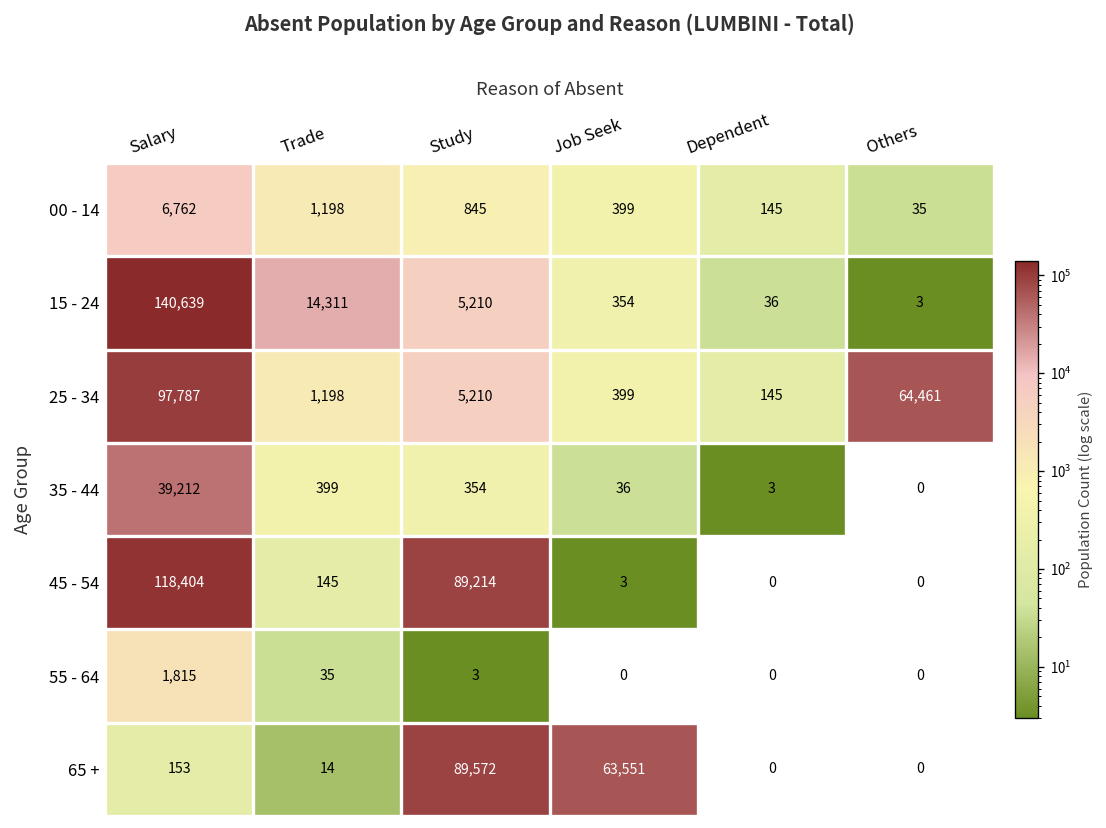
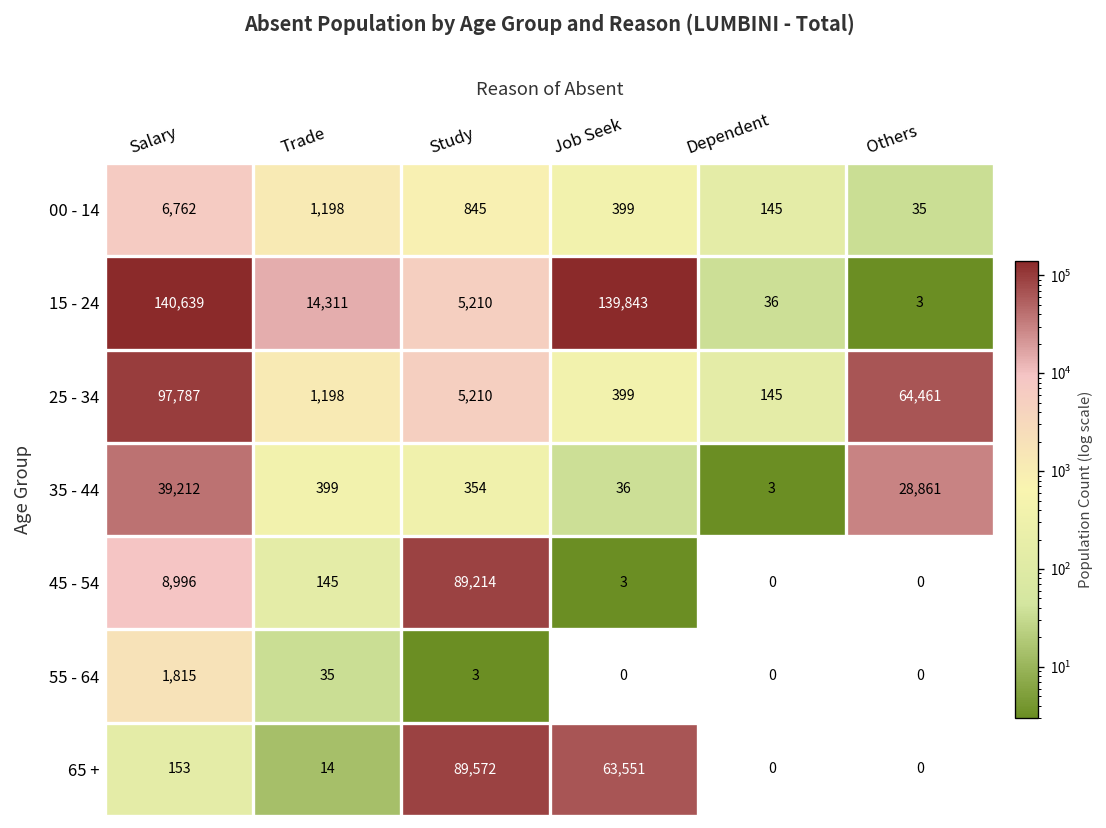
  {
    "00 - 14": {
      "Salary": "6,762",
      "Trade": "1,198",
      "Study": "845",
      "Job Seek": "399",
      "Dependent": "145",
      "Others": "35"
    },
    "15 - 24": {
      "Salary": "140,639",
      "Trade": "14,311",
      "Study": "5,210",
-     "Job Seek": "354",
+     "Job Seek": "139,843",
      "Dependent": "36",
      "Others": "3"
    },
    "25 - 34": {
      "Salary": "97,787",
      "Trade": "1,198",
      "Study": "5,210",
      "Job Seek": "399",
      "Dependent": "145",
      "Others": "64,461"
    },
    "35 - 44": {
      "Salary": "39,212",
      "Trade": "399",
      "Study": "354",
      "Job Seek": "36",
      "Dependent": "3",
-     "Others": "0"
+     "Others": "28,861"
    },
    "45 - 54": {
-     "Salary": "118,404",
+     "Salary": "8,996",
      "Trade": "145",
      "Study": "89,214",
      "Job Seek": "3",
      "Dependent": "0",
      "Others": "0"
    },
    "55 - 64": {
      "Salary": "1,815",
      "Trade": "35",
      "Study": "3",
      "Job Seek": "0",
      "Dependent": "0",
      "Others": "0"
    },
    "65 +": {
      "Salary": "153",
      "Trade": "14",
      "Study": "89,572",
      "Job Seek": "63,551",
      "Dependent": "0",
      "Others": "0"
    }
  }
